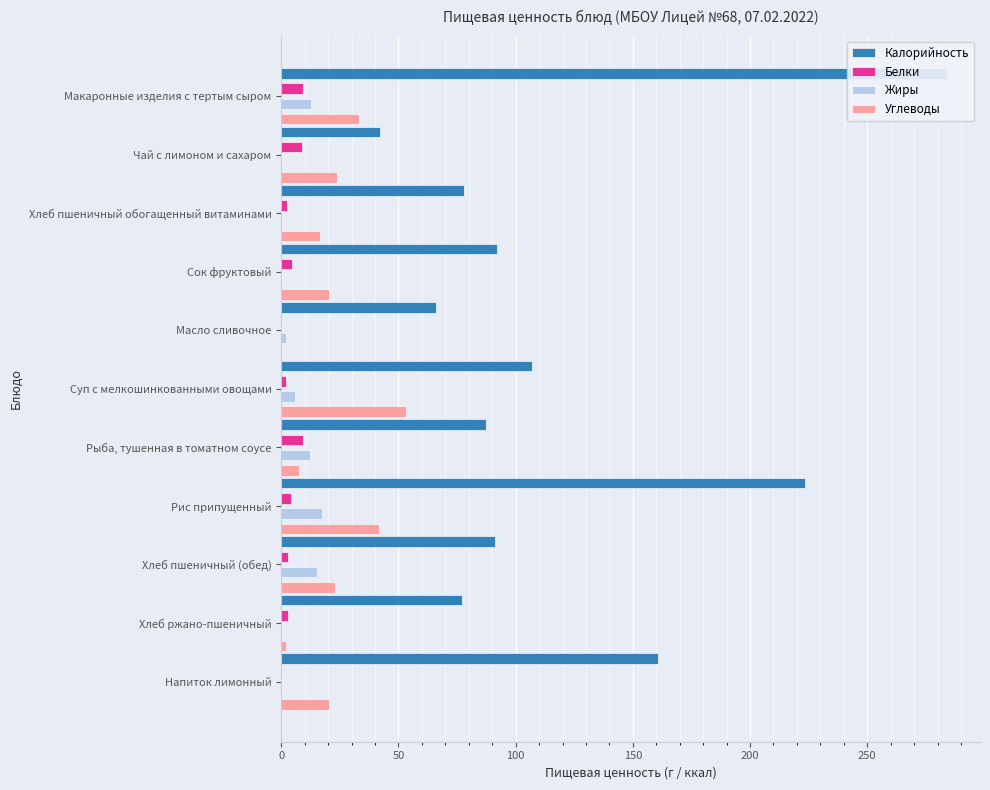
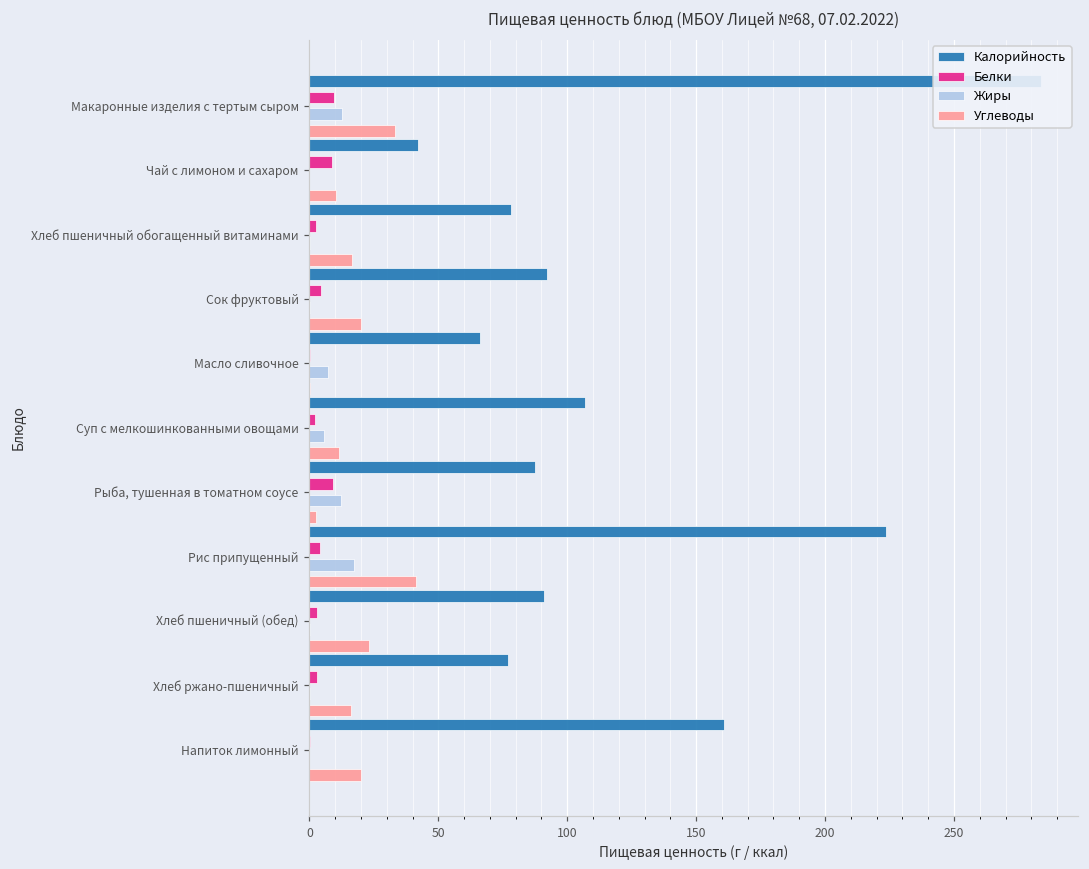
  {
    "Калорийность": {
      "Чай с лимоном и сахаром": 42,
      "Хлеб пшеничный обогащенный витаминами": 78,
      "Сок фруктовый": 92,
      "Масло сливочное": 66,
      "Суп с мелкошинкованными овощами": 107,
      "Рыба, тушенная в томатном соусе": 88,
      "Рис припущенный": 224,
      "Хлеб пшеничный (обед)": 91,
      "Хлеб ржано-пшеничный": 77,
      "Напиток лимонный": 161
    },
    "Белки": {
      "Макаронные изделия с тертым сыром": 9,
      "Чай с лимоном и сахаром": 9,
      "Хлеб пшеничный обогащенный витаминами": 2,
      "Сок фруктовый": 5,
      "Суп с мелкошинкованными овощами": 2,
      "Рыба, тушенная в томатном соусе": 9,
      "Рис припущенный": 4,
      "Хлеб пшеничный (обед)": 3,
      "Хлеб ржано-пшеничный": 3
    },
    "Жиры": {
      "Макаронные изделия с тертым сыром": 13,
-     "Масло сливочное": 2,
+     "Масло сливочное": 7,
      "Суп с мелкошинкованными овощами": 6,
      "Рыба, тушенная в томатном соусе": 12,
      "Рис припущенный": 17,
-     "Хлеб пшеничный (обед)": 15
+     "Хлеб пшеничный (обед)": 0
    },
    "Углеводы": {
      "Макаронные изделия с тертым сыром": 33,
-     "Чай с лимоном и сахаром": 24,
+     "Чай с лимоном и сахаром": 10,
      "Хлеб пшеничный обогащенный витаминами": 17,
      "Сок фруктовый": 20,
-     "Суп с мелкошинкованными овощами": 53,
-     "Рыба, тушенная в томатном соусе": 7,
+     "Суп с мелкошинкованными овощами": 11,
+     "Рыба, тушенная в томатном соусе": 3,
      "Рис припущенный": 42,
      "Хлеб пшеничный (обед)": 23,
-     "Хлеб ржано-пшеничный": 2,
+     "Хлеб ржано-пшеничный": 16,
      "Напиток лимонный": 20
    }
  }
